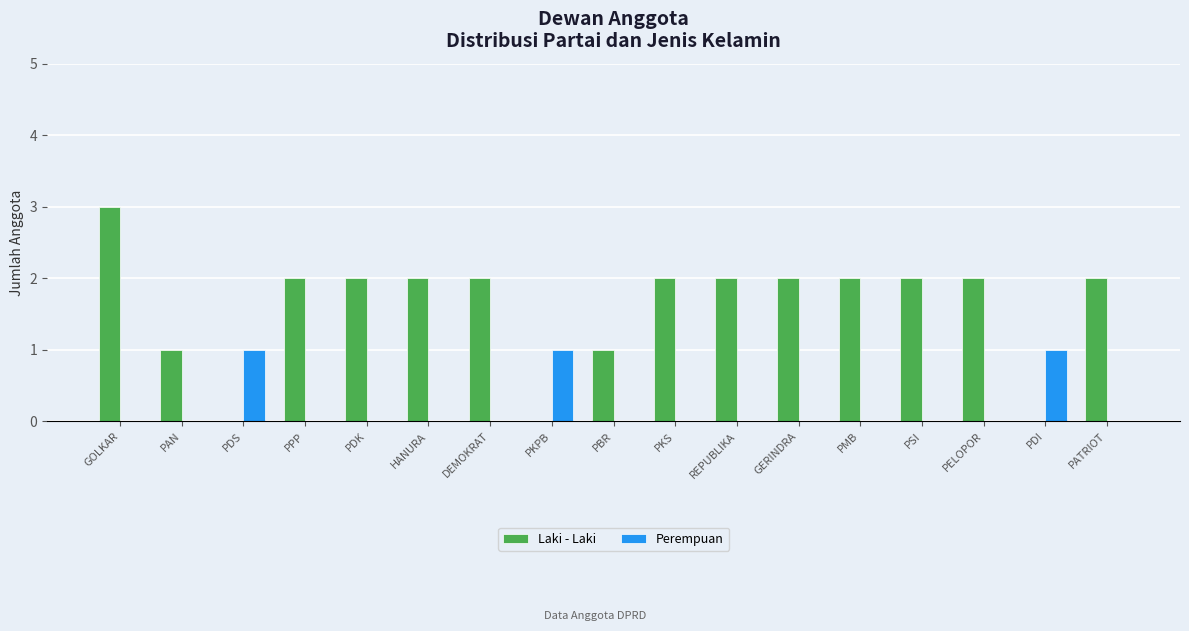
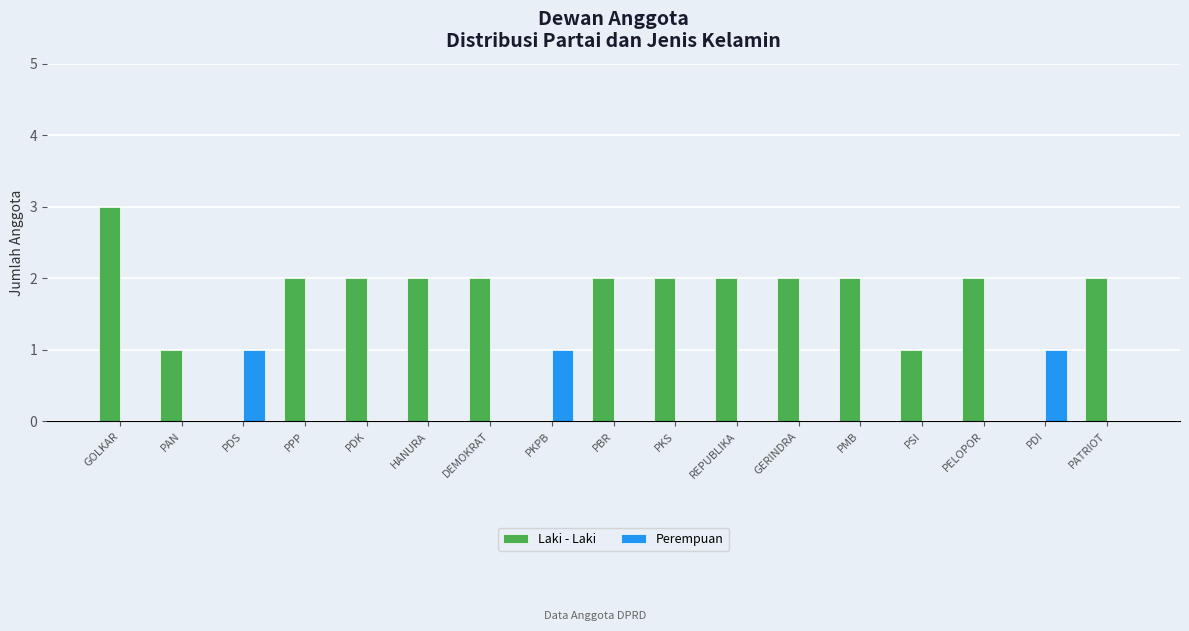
  {
    "Laki - Laki": {
      "GOLKAR": 3,
      "PAN": 1,
      "PDS": 0,
      "PPP": 2,
      "PDK": 2,
      "HANURA": 2,
      "DEMOKRAT": 2,
      "PKPB": 0,
-     "PBR": 1,
+     "PBR": 2,
      "PKS": 2,
      "REPUBLIKA": 2,
      "GERINDRA": 2,
      "PMB": 2,
-     "PSI": 2,
+     "PSI": 1,
      "PELOPOR": 2,
      "PDI": 0,
      "PATRIOT": 2
    },
    "Perempuan": {
      "GOLKAR": 0,
      "PAN": 0,
      "PDS": 1,
      "PPP": 0,
      "PDK": 0,
      "HANURA": 0,
      "DEMOKRAT": 0,
      "PKPB": 1,
      "PBR": 0,
      "PKS": 0,
      "REPUBLIKA": 0,
      "GERINDRA": 0,
      "PMB": 0,
      "PSI": 0,
      "PELOPOR": 0,
      "PDI": 1,
      "PATRIOT": 0
    }
  }
